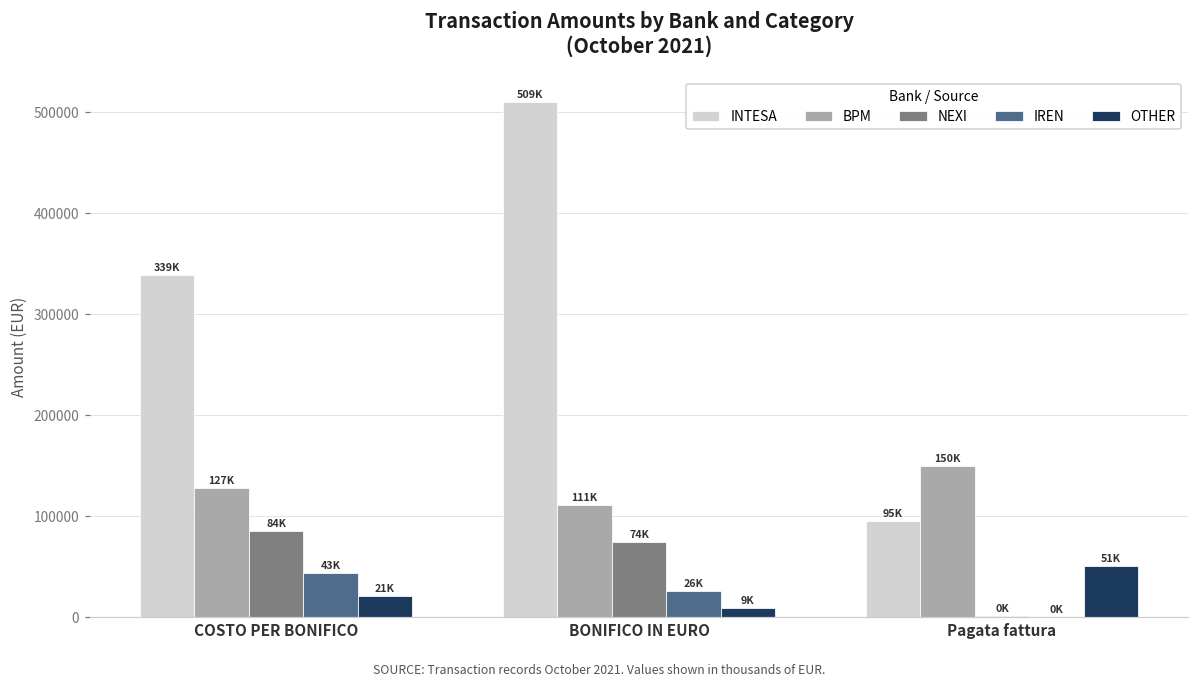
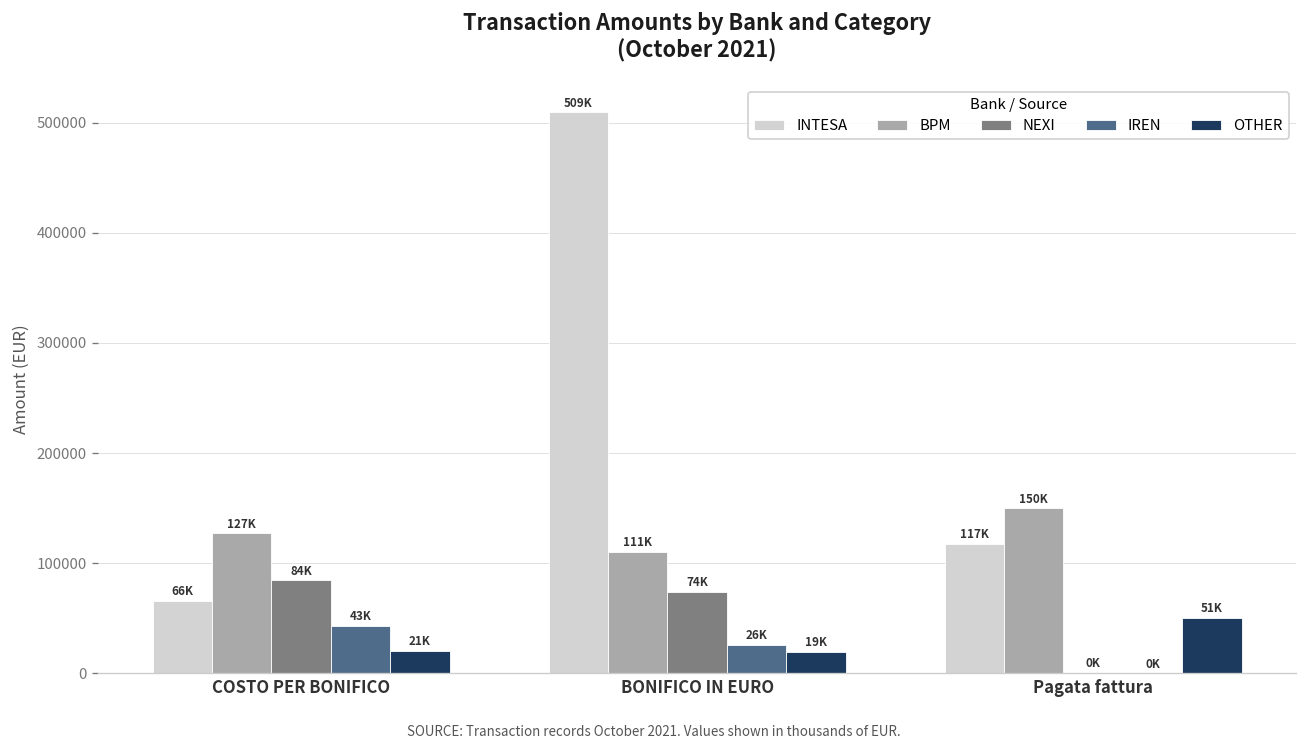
  {
    "INTESA": {
-     "COSTO PER BONIFICO": "339K",
+     "COSTO PER BONIFICO": "66K",
      "BONIFICO IN EURO": "509K",
-     "Pagata fattura": "95K"
+     "Pagata fattura": "117K"
    },
    "BPM": {
      "COSTO PER BONIFICO": "127K",
      "BONIFICO IN EURO": "111K",
      "Pagata fattura": "150K"
    },
    "OTHER": {
      "COSTO PER BONIFICO": "21K",
-     "BONIFICO IN EURO": "9K",
+     "BONIFICO IN EURO": "19K",
      "Pagata fattura": "51K"
    }
  }
